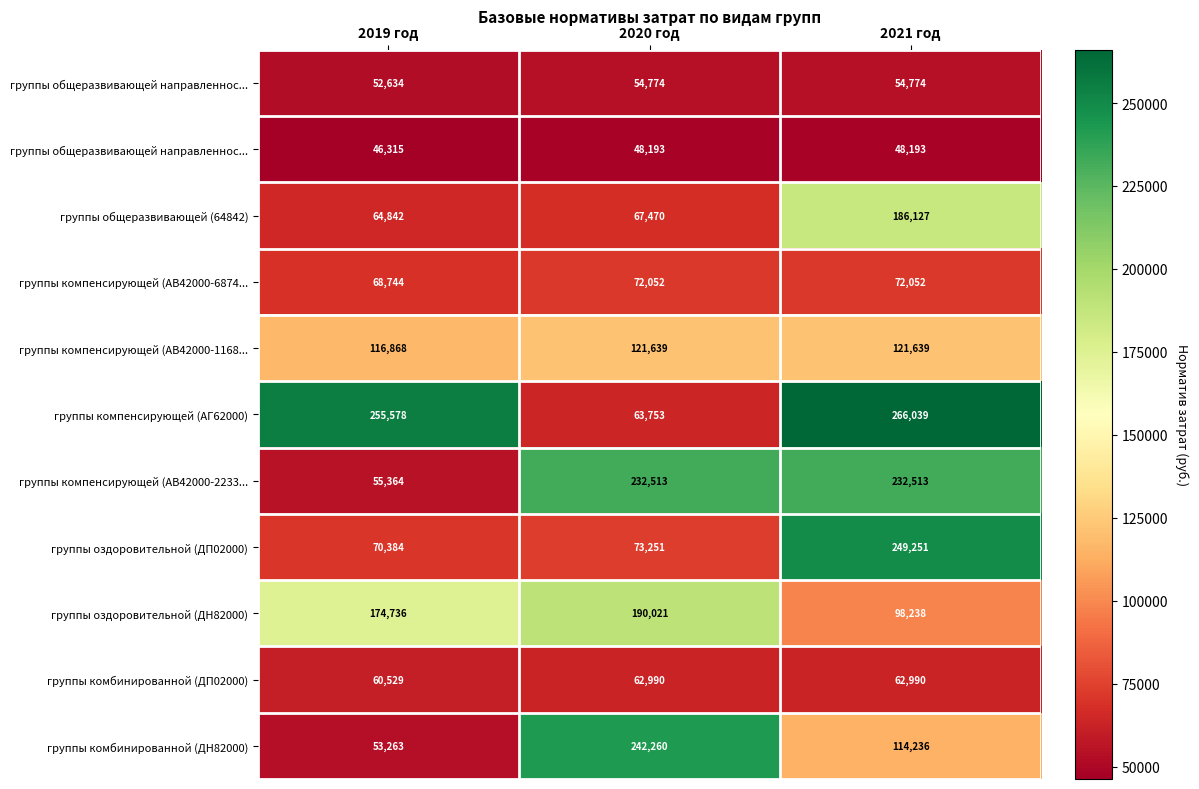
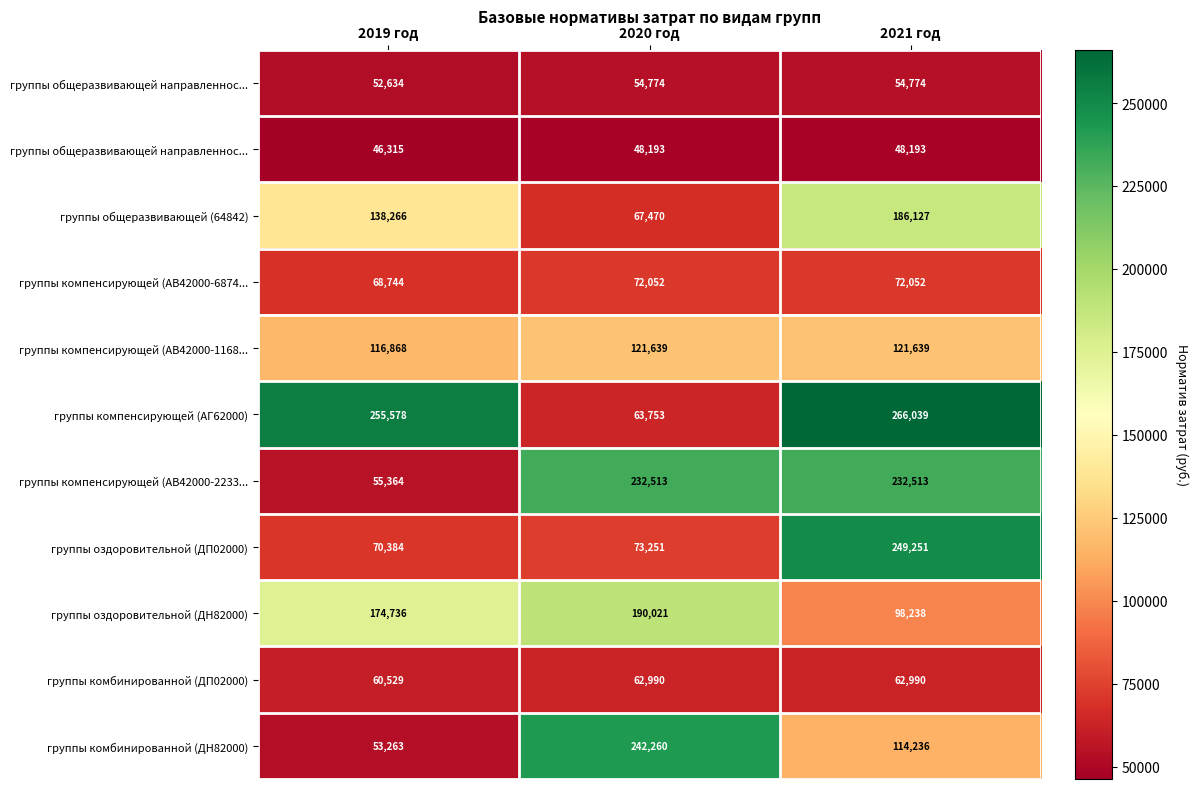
  {
    "группы общеразвивающей (64842)": {
-     "2019 год": "64,842",
+     "2019 год": "138,266",
      "2020 год": "67,470",
      "2021 год": "186,127"
    },
    "группы компенсирующей (АВ42000-6874...": {
      "2019 год": "68,744",
      "2020 год": "72,052",
      "2021 год": "72,052"
    },
    "группы компенсирующей (АВ42000-1168...": {
      "2019 год": "116,868",
      "2020 год": "121,639",
      "2021 год": "121,639"
    },
    "группы компенсирующей (АГ62000)": {
      "2019 год": "255,578",
      "2020 год": "63,753",
      "2021 год": "266,039"
    },
    "группы компенсирующей (АВ42000-2233...": {
      "2019 год": "55,364",
      "2020 год": "232,513",
      "2021 год": "232,513"
    },
    "группы оздоровительной (ДП02000)": {
      "2019 год": "70,384",
      "2020 год": "73,251",
      "2021 год": "249,251"
    },
    "группы оздоровительной (ДН82000)": {
      "2019 год": "174,736",
      "2020 год": "190,021",
      "2021 год": "98,238"
    },
    "группы комбинированной (ДП02000)": {
      "2019 год": "60,529",
      "2020 год": "62,990",
      "2021 год": "62,990"
    },
    "группы комбинированной (ДН82000)": {
      "2019 год": "53,263",
      "2020 год": "242,260",
      "2021 год": "114,236"
    }
  }
